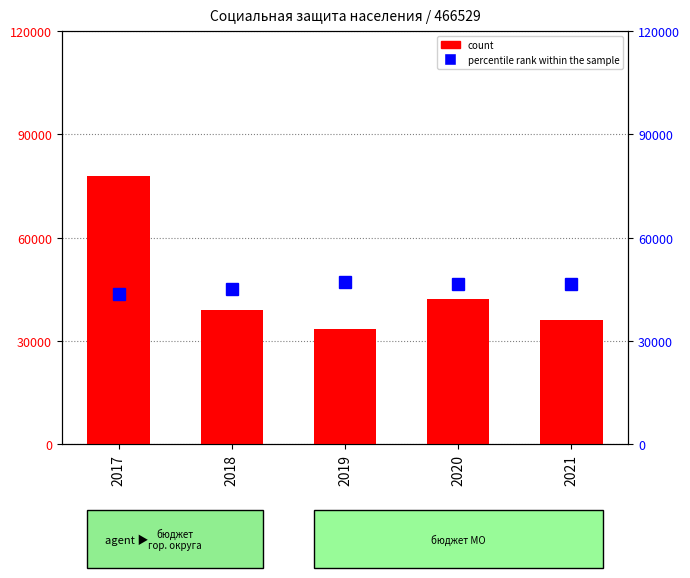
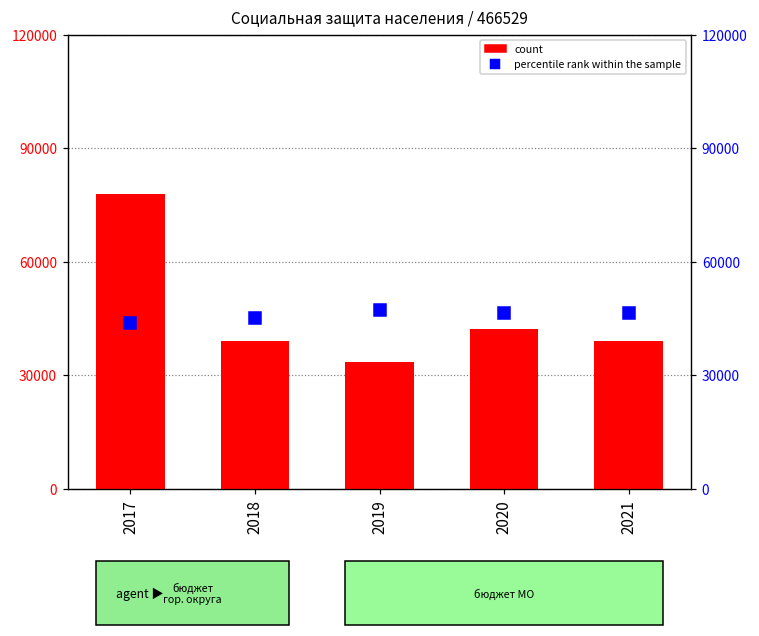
  {
    "count": {
      "2017": 78000,
      "2018": 39000,
      "2019": 33000,
      "2020": 42000,
-     "2021": 36000
+     "2021": 39000
    }
  }
